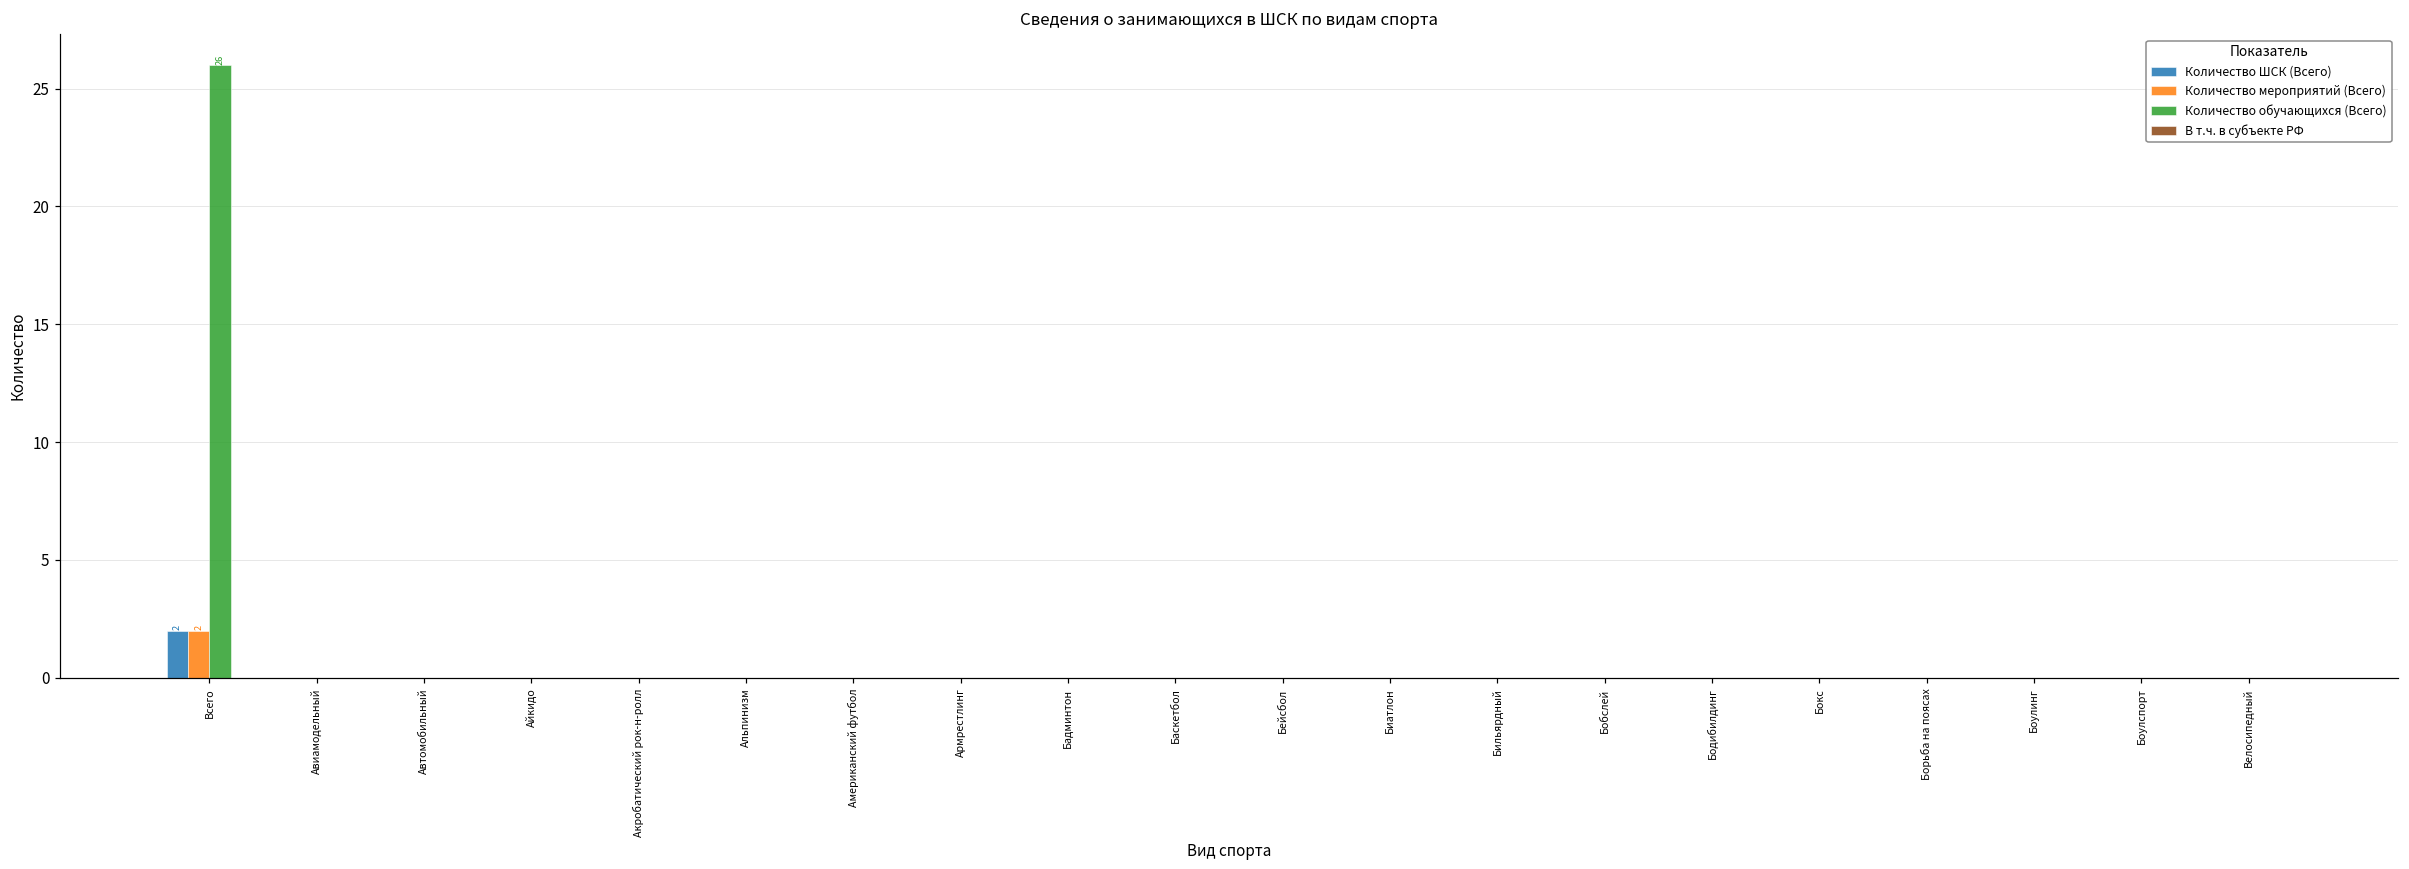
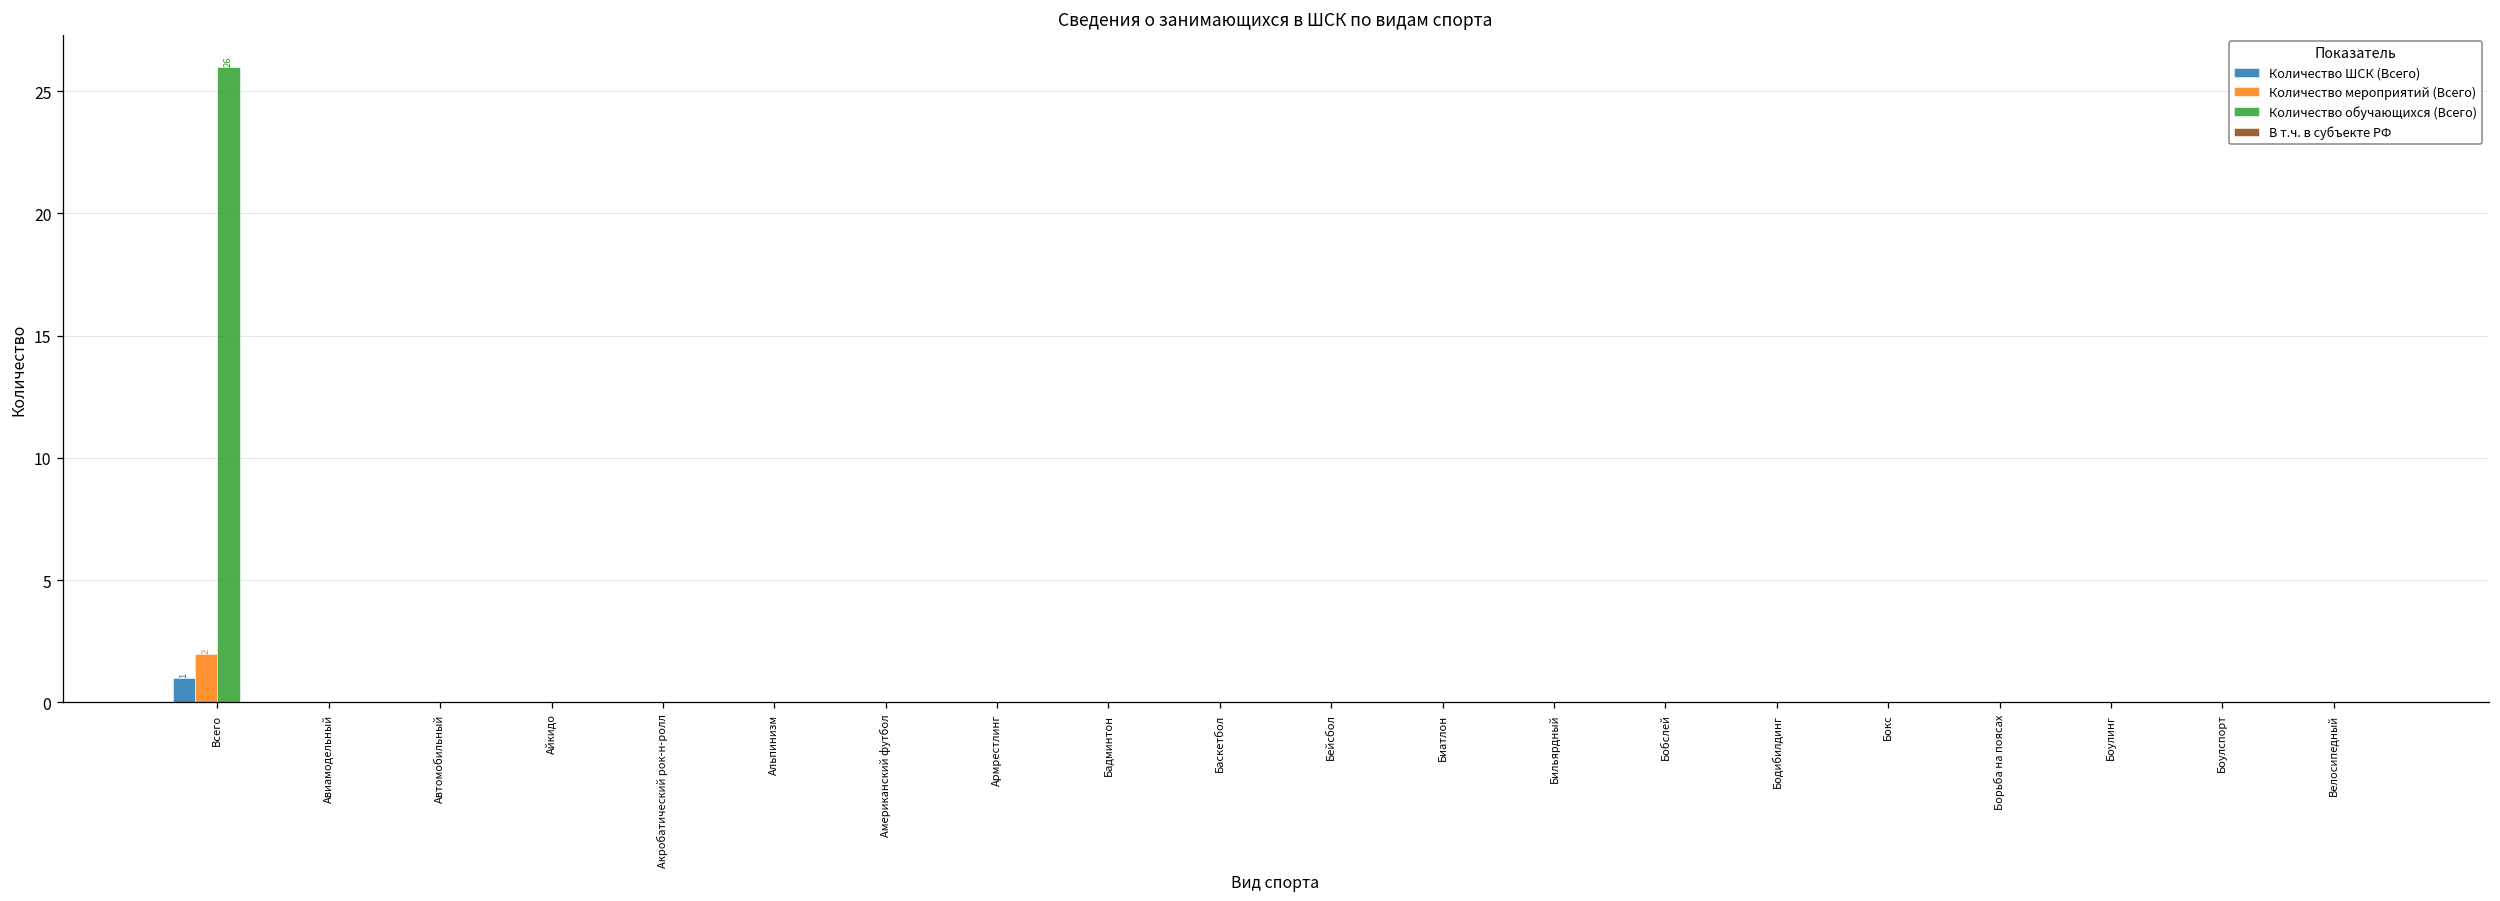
  {
    "Количество ШСК (Всего)": {
-     "Всего": 2
+     "Всего": 1
    },
    "Количество мероприятий (Всего)": {
      "Всего": 2
    },
    "Количество обучающихся (Всего)": {
      "Всего": 26
    },
    "В т.ч. в субъекте РФ": {
      "Всего": 0.0,
      "Авиамодельный": 0.0,
      "Автомобильный": 0.0,
      "Айкидо": 0.0,
      "Акробатический рок-н-ролл": 0.0,
      "Альпинизм": 0.0,
      "Американский футбол": 0.0,
      "Армрестлинг": 0.0,
      "Бадминтон": 0.0,
      "Баскетбол": 0.0,
      "Бейсбол": 0.0,
      "Биатлон": 0.0,
      "Бильярдный": 0.0,
      "Бобслей": 0.0,
      "Бодибилдинг": 0.0,
      "Бокс": 0.0,
      "Борьба на поясах": 0.0,
      "Боулинг": 0.0,
      "Боулспорт": 0.0,
      "Велосипедный": 0.0
    }
  }
